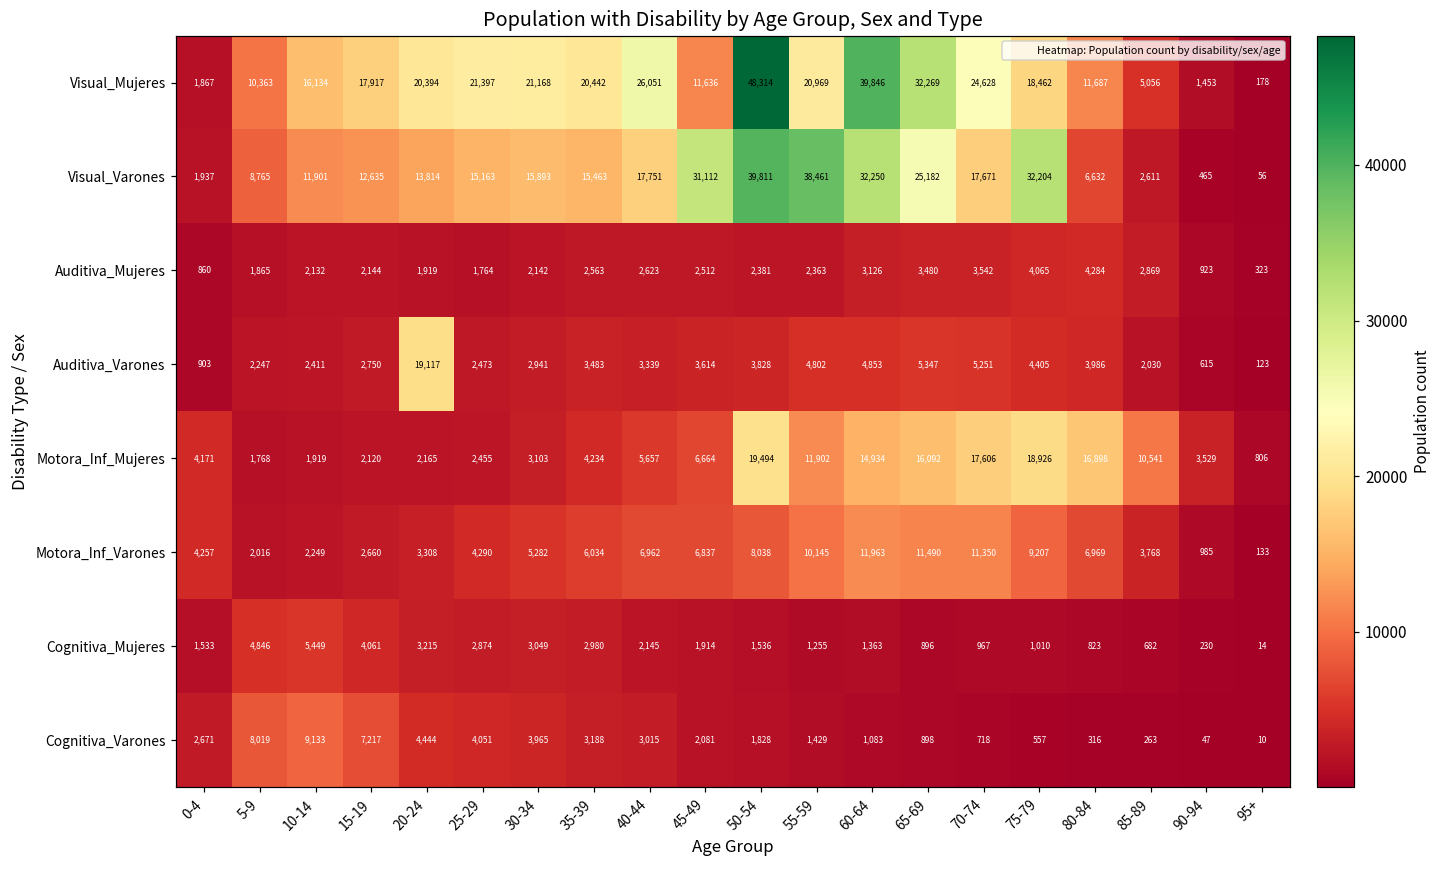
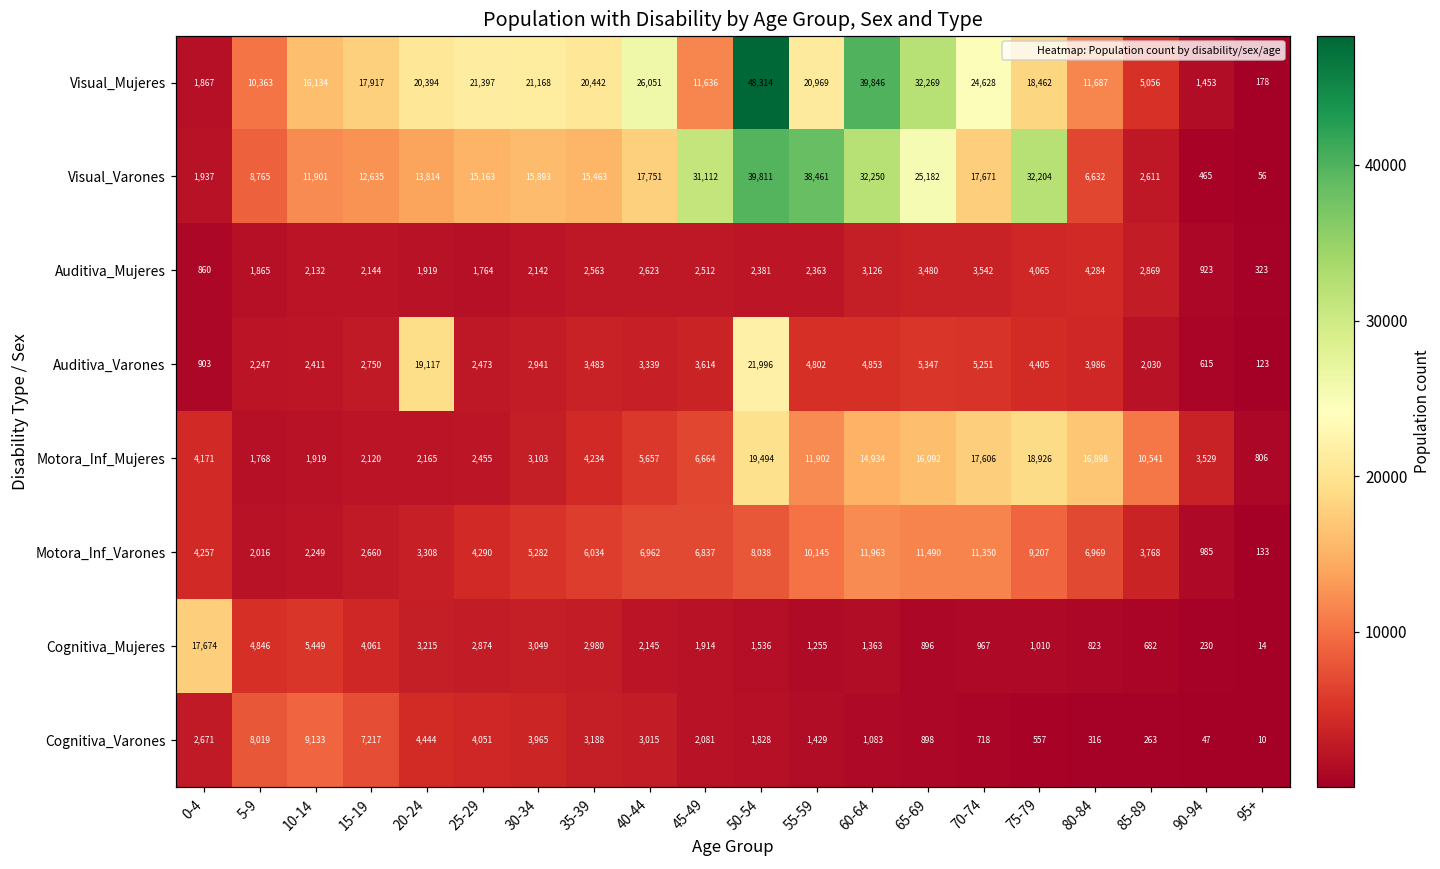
  {
    "Visual_Mujeres": {
      "0-4": "1,867",
      "5-9": "10,363",
      "10-14": "16,134",
      "15-19": "17,917",
      "20-24": "20,394",
      "25-29": "21,397",
      "30-34": "21,168",
      "35-39": "20,442",
      "40-44": "26,051",
      "45-49": "11,636",
      "50-54": "48,314",
      "55-59": "20,969",
      "60-64": "39,846",
      "65-69": "32,269",
      "70-74": "24,628",
      "75-79": "18,462",
      "80-84": "11,687",
      "85-89": "5,056",
      "90-94": "1,453",
      "95+": "178"
    },
    "Visual_Varones": {
      "0-4": "1,937",
      "5-9": "8,765",
      "10-14": "11,901",
      "15-19": "12,635",
      "20-24": "13,814",
      "25-29": "15,163",
      "30-34": "15,893",
      "35-39": "15,463",
      "40-44": "17,751",
      "45-49": "31,112",
      "50-54": "39,811",
      "55-59": "38,461",
      "60-64": "32,250",
      "65-69": "25,182",
      "70-74": "17,671",
      "75-79": "32,204",
      "80-84": "6,632",
      "85-89": "2,611",
      "90-94": "465",
      "95+": "56"
    },
    "Auditiva_Mujeres": {
      "0-4": "860",
      "5-9": "1,865",
      "10-14": "2,132",
      "15-19": "2,144",
      "20-24": "1,919",
      "25-29": "1,764",
      "30-34": "2,142",
      "35-39": "2,563",
      "40-44": "2,623",
      "45-49": "2,512",
      "50-54": "2,381",
      "55-59": "2,363",
      "60-64": "3,126",
      "65-69": "3,480",
      "70-74": "3,542",
      "75-79": "4,065",
      "80-84": "4,284",
      "85-89": "2,869",
      "90-94": "923",
      "95+": "323"
    },
    "Auditiva_Varones": {
      "0-4": "903",
      "5-9": "2,247",
      "10-14": "2,411",
      "15-19": "2,750",
      "20-24": "19,117",
      "25-29": "2,473",
      "30-34": "2,941",
      "35-39": "3,483",
      "40-44": "3,339",
      "45-49": "3,614",
-     "50-54": "3,828",
+     "50-54": "21,996",
      "55-59": "4,802",
      "60-64": "4,853",
      "65-69": "5,347",
      "70-74": "5,251",
      "75-79": "4,405",
      "80-84": "3,986",
      "85-89": "2,030",
      "90-94": "615",
      "95+": "123"
    },
    "Motora_Inf_Mujeres": {
      "0-4": "4,171",
      "5-9": "1,768",
      "10-14": "1,919",
      "15-19": "2,120",
      "20-24": "2,165",
      "25-29": "2,455",
      "30-34": "3,103",
      "35-39": "4,234",
      "40-44": "5,657",
      "45-49": "6,664",
      "50-54": "19,494",
      "55-59": "11,902",
      "60-64": "14,934",
      "65-69": "16,092",
      "70-74": "17,606",
      "75-79": "18,926",
      "80-84": "16,898",
      "85-89": "10,541",
      "90-94": "3,529",
      "95+": "806"
    },
    "Motora_Inf_Varones": {
      "0-4": "4,257",
      "5-9": "2,016",
      "10-14": "2,249",
      "15-19": "2,660",
      "20-24": "3,308",
      "25-29": "4,290",
      "30-34": "5,282",
      "35-39": "6,034",
      "40-44": "6,962",
      "45-49": "6,837",
      "50-54": "8,038",
      "55-59": "10,145",
      "60-64": "11,963",
      "65-69": "11,490",
      "70-74": "11,350",
      "75-79": "9,207",
      "80-84": "6,969",
      "85-89": "3,768",
      "90-94": "985",
      "95+": "133"
    },
    "Cognitiva_Mujeres": {
-     "0-4": "1,533",
+     "0-4": "17,674",
      "5-9": "4,846",
      "10-14": "5,449",
      "15-19": "4,061",
      "20-24": "3,215",
      "25-29": "2,874",
      "30-34": "3,049",
      "35-39": "2,980",
      "40-44": "2,145",
      "45-49": "1,914",
      "50-54": "1,536",
      "55-59": "1,255",
      "60-64": "1,363",
      "65-69": "896",
      "70-74": "967",
      "75-79": "1,010",
      "80-84": "823",
      "85-89": "682",
      "90-94": "230",
      "95+": "14"
    },
    "Cognitiva_Varones": {
      "0-4": "2,671",
      "5-9": "8,019",
      "10-14": "9,133",
      "15-19": "7,217",
      "20-24": "4,444",
      "25-29": "4,051",
      "30-34": "3,965",
      "35-39": "3,188",
      "40-44": "3,015",
      "45-49": "2,081",
      "50-54": "1,828",
      "55-59": "1,429",
      "60-64": "1,083",
      "65-69": "898",
      "70-74": "718",
      "75-79": "557",
      "80-84": "316",
      "85-89": "263",
      "90-94": "47",
      "95+": "10"
    }
  }
